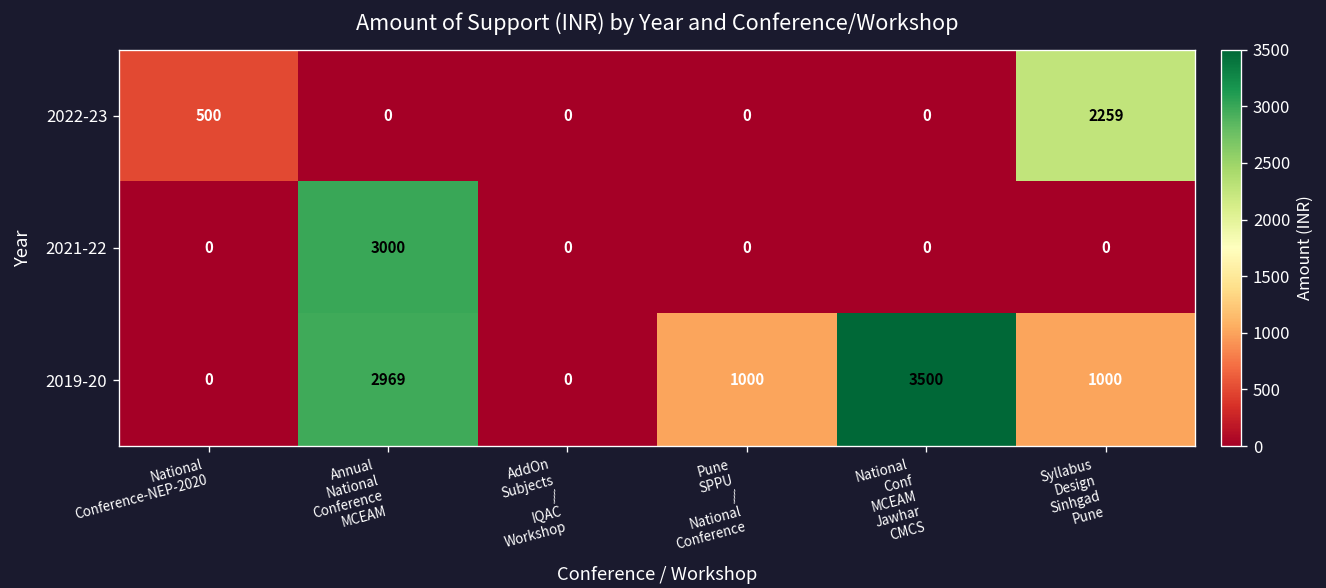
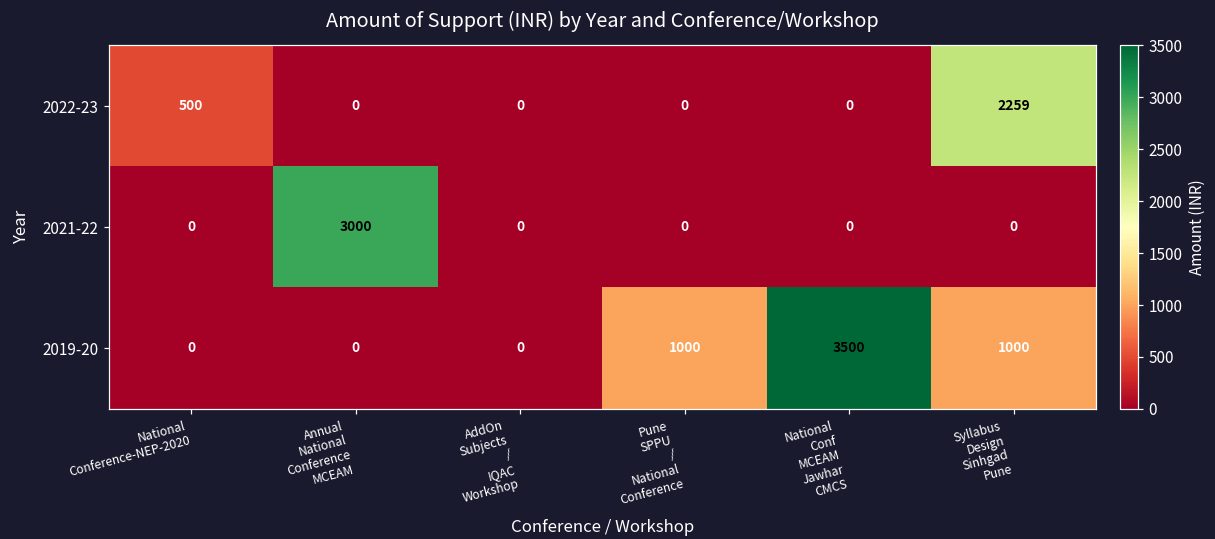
  {
    "2022-23": {
      "National Conference-NEP-2020": 500,
      "Annual National Conference MCEAM": 0,
      "AddOn Subjects / IQAC Workshop": 0,
      "Pune SPPU / National Conference": 0,
      "National Conf MCEAM Jawhar CMCS": 0,
      "Syllabus Design Sinhgad Pune": 2259
    },
    "2021-22": {
      "National Conference-NEP-2020": 0,
      "Annual National Conference MCEAM": 3000,
      "AddOn Subjects / IQAC Workshop": 0,
      "Pune SPPU / National Conference": 0,
      "National Conf MCEAM Jawhar CMCS": 0,
      "Syllabus Design Sinhgad Pune": 0
    },
    "2019-20": {
      "National Conference-NEP-2020": 0,
-     "Annual National Conference MCEAM": 2969,
+     "Annual National Conference MCEAM": 0,
      "AddOn Subjects / IQAC Workshop": 0,
      "Pune SPPU / National Conference": 1000,
      "National Conf MCEAM Jawhar CMCS": 3500,
      "Syllabus Design Sinhgad Pune": 1000
    }
  }
